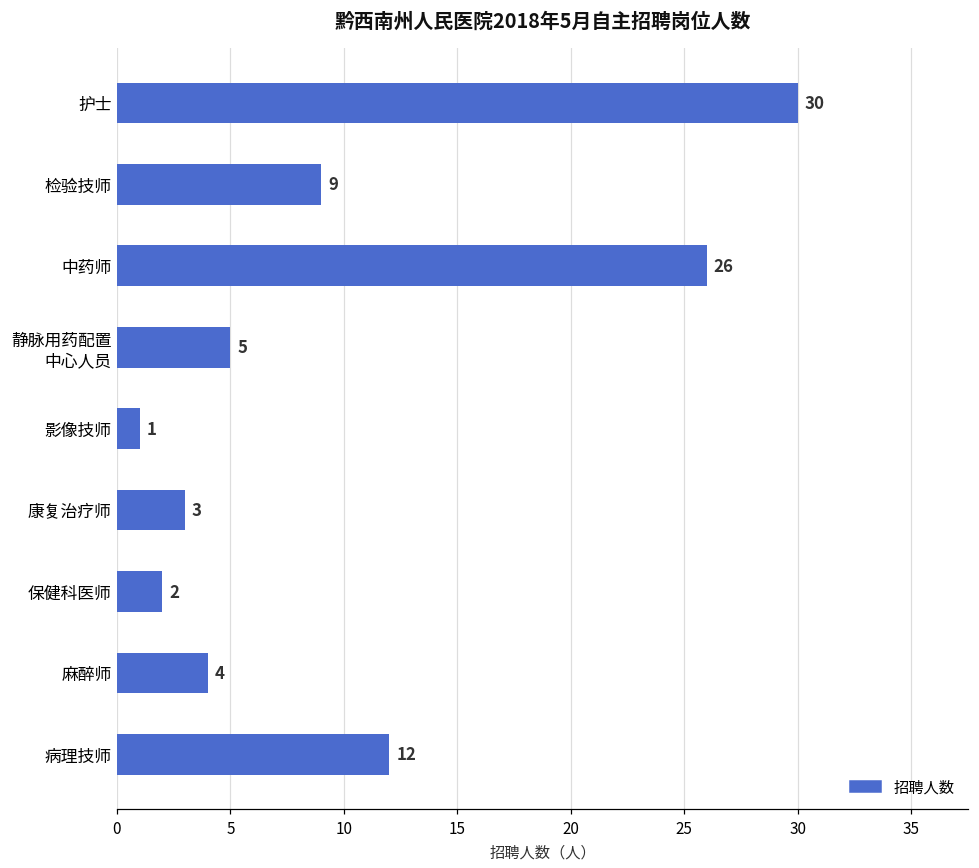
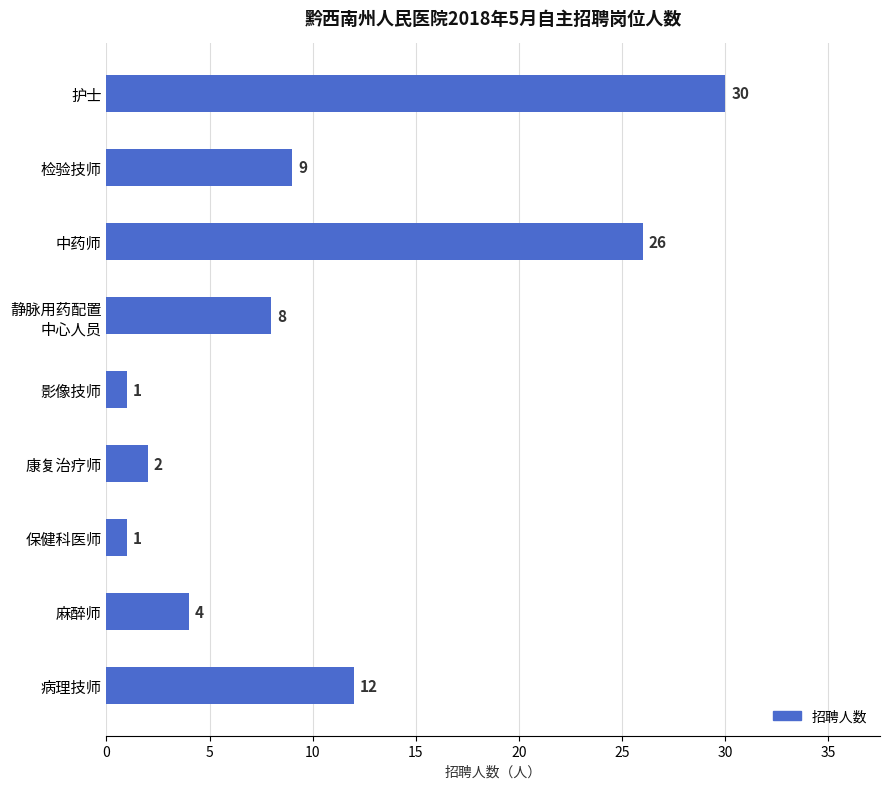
  {
    "护士": 30,
    "检验技师": 9,
    "中药师": 26,
-   "静脉用药配置 中心人员": 5,
+   "静脉用药配置 中心人员": 8,
    "影像技师": 1,
-   "康复治疗师": 3,
-   "保健科医师": 2,
+   "康复治疗师": 2,
+   "保健科医师": 1,
    "麻醉师": 4,
    "病理技师": 12
  }
